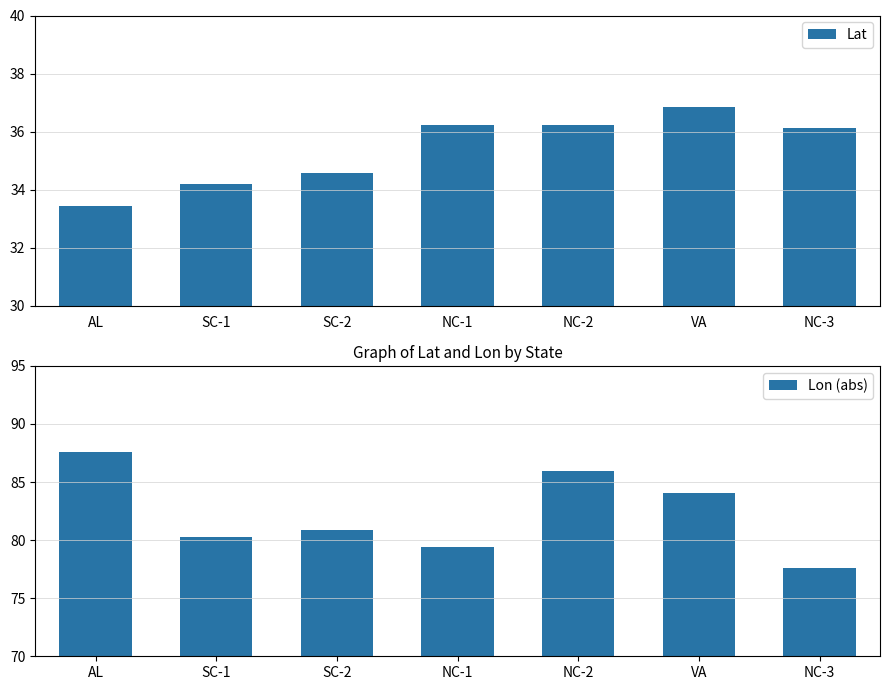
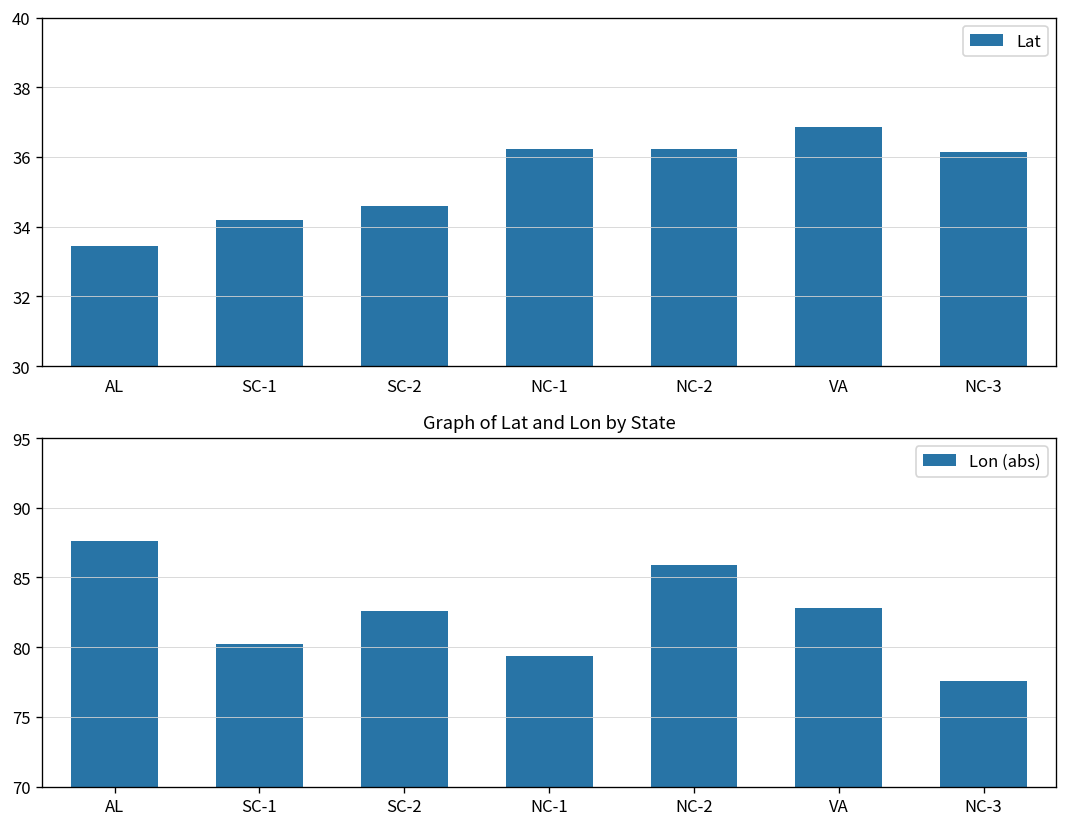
  {
    "Graph of Lat and Lon by State": {
      "AL": 87.6,
      "SC-1": 80.3,
-     "SC-2": 80.8,
+     "SC-2": 82.6,
      "NC-1": 79.4,
      "NC-2": 85.9,
-     "VA": 84.0,
+     "VA": 82.8,
      "NC-3": 77.6
    }
  }
